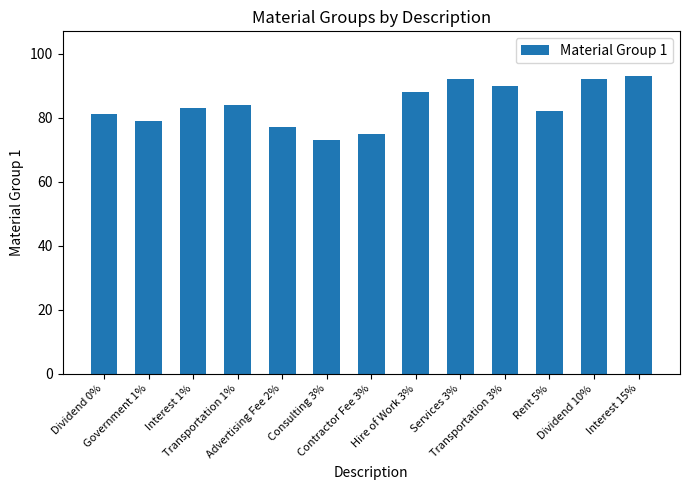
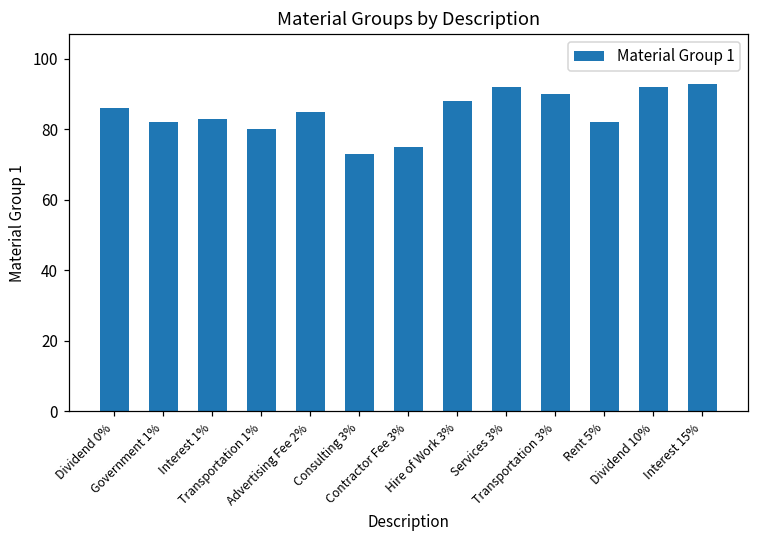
  {
-   "Dividend 0%": 81,
-   "Government 1%": 79,
+   "Dividend 0%": 86,
+   "Government 1%": 82,
    "Interest 1%": 83,
-   "Transportation 1%": 84,
-   "Advertising Fee 2%": 77,
+   "Transportation 1%": 80,
+   "Advertising Fee 2%": 85,
    "Consulting 3%": 73,
    "Contractor Fee 3%": 75,
    "Hire of Work 3%": 88,
    "Services 3%": 92,
    "Transportation 3%": 90,
    "Rent 5%": 82,
    "Dividend 10%": 92,
    "Interest 15%": 93
  }
